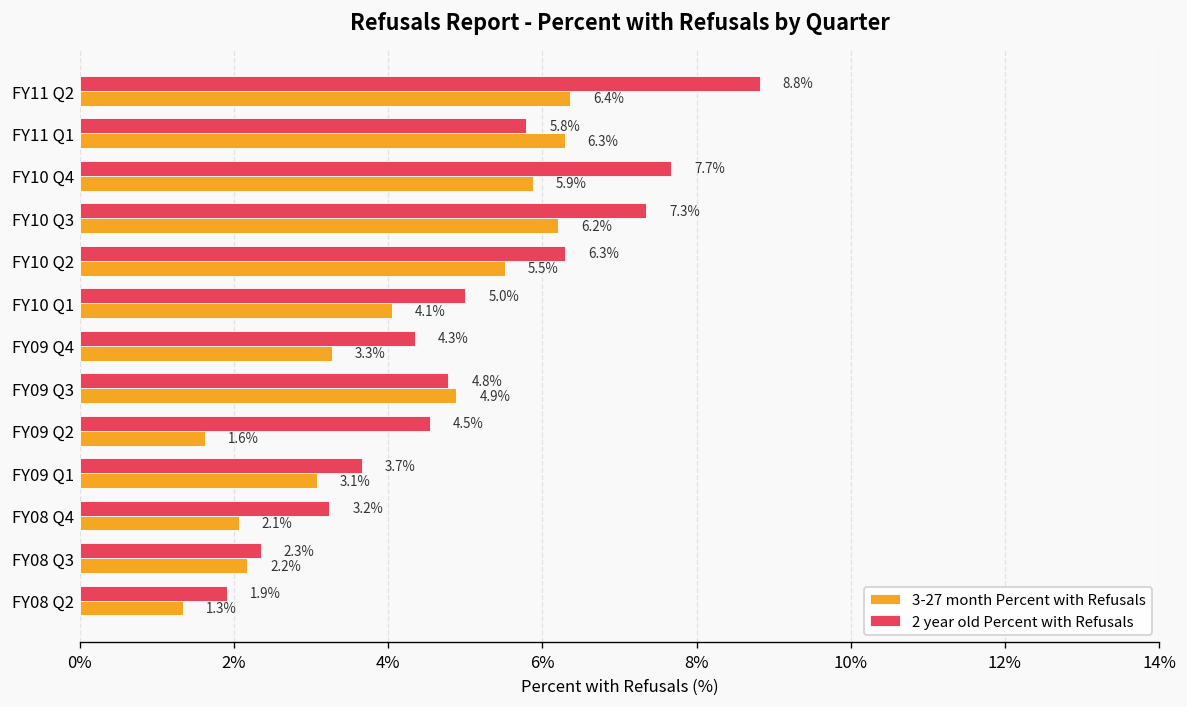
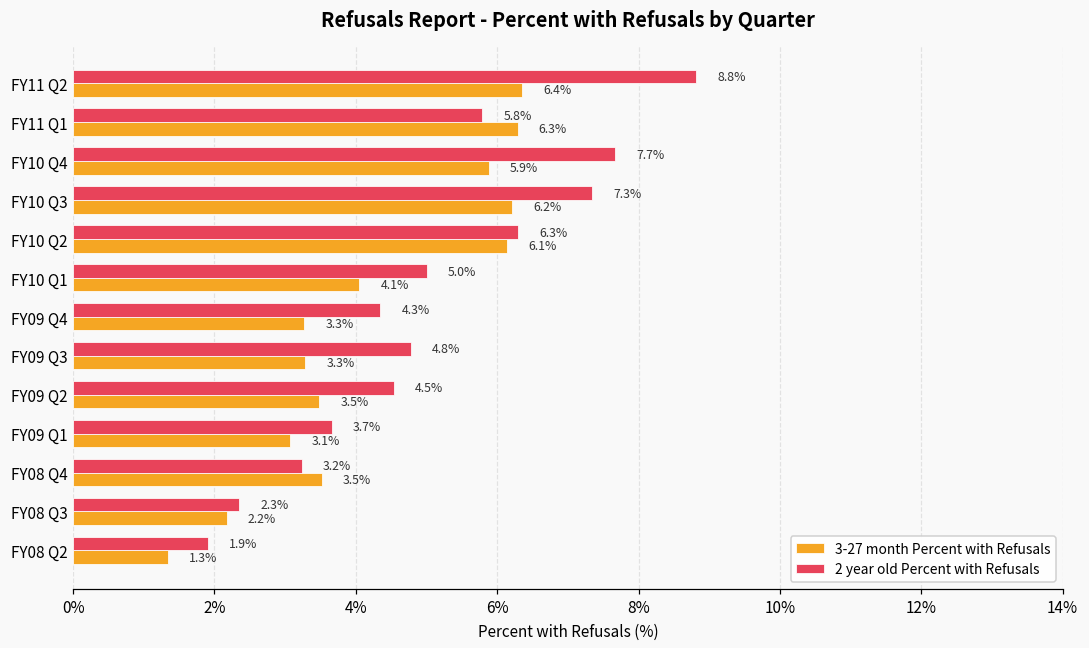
  {
    "3-27 month Percent with Refusals": {
      "FY11 Q2": "6.4%",
      "FY11 Q1": "6.3%",
      "FY10 Q4": "5.9%",
      "FY10 Q3": "6.2%",
-     "FY10 Q2": "5.5%",
+     "FY10 Q2": "6.1%",
      "FY10 Q1": "4.1%",
      "FY09 Q4": "3.3%",
-     "FY09 Q3": "4.9%",
-     "FY09 Q2": "1.6%",
+     "FY09 Q3": "3.3%",
+     "FY09 Q2": "3.5%",
      "FY09 Q1": "3.1%",
-     "FY08 Q4": "2.1%",
+     "FY08 Q4": "3.5%",
      "FY08 Q3": "2.2%",
      "FY08 Q2": "1.3%"
    },
    "2 year old Percent with Refusals": {
      "FY11 Q2": "8.8%",
      "FY11 Q1": "5.8%",
      "FY10 Q4": "7.7%",
      "FY10 Q3": "7.3%",
      "FY10 Q2": "6.3%",
      "FY10 Q1": "5.0%",
      "FY09 Q4": "4.3%",
      "FY09 Q3": "4.8%",
      "FY09 Q2": "4.5%",
      "FY09 Q1": "3.7%",
      "FY08 Q4": "3.2%",
      "FY08 Q3": "2.3%",
      "FY08 Q2": "1.9%"
    }
  }
